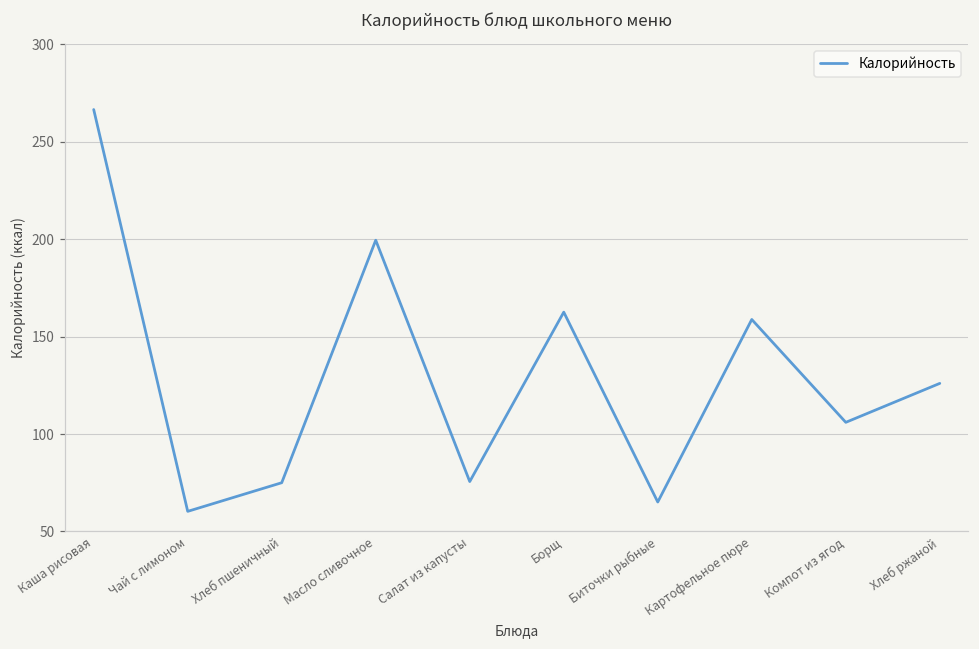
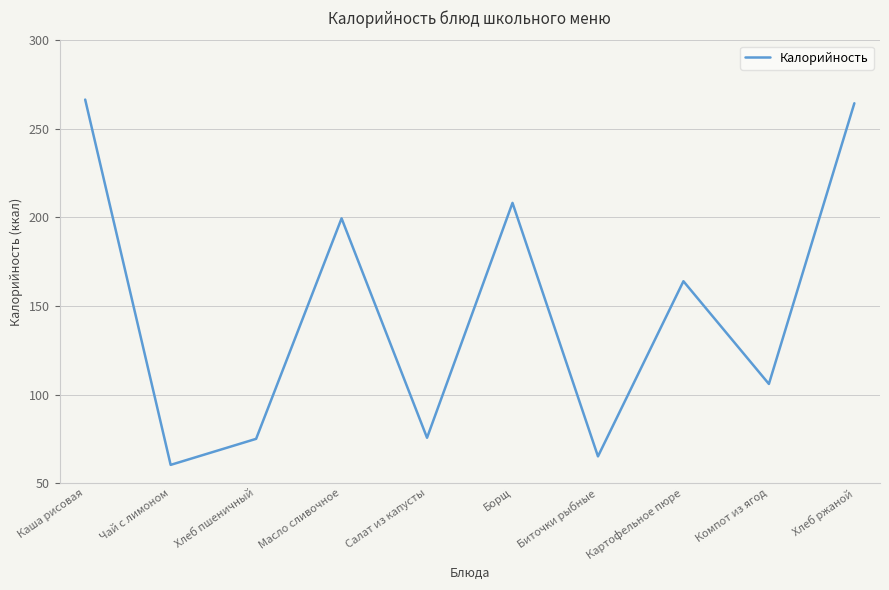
  {
    "Каша рисовая": 267,
    "Чай с лимоном": 60,
    "Хлеб пшеничный": 75,
    "Масло сливочное": 200,
    "Салат из капусты": 76,
-   "Борщ": 163,
+   "Борщ": 208,
    "Биточки рыбные": 65,
-   "Картофельное пюре": 159,
+   "Картофельное пюре": 164,
    "Компот из ягод": 106,
-   "Хлеб ржаной": 126
+   "Хлеб ржаной": 265
  }
